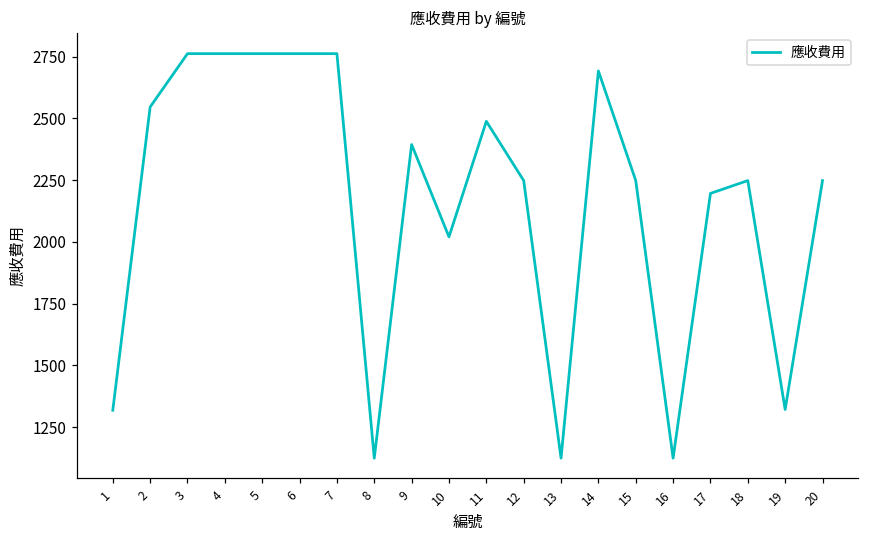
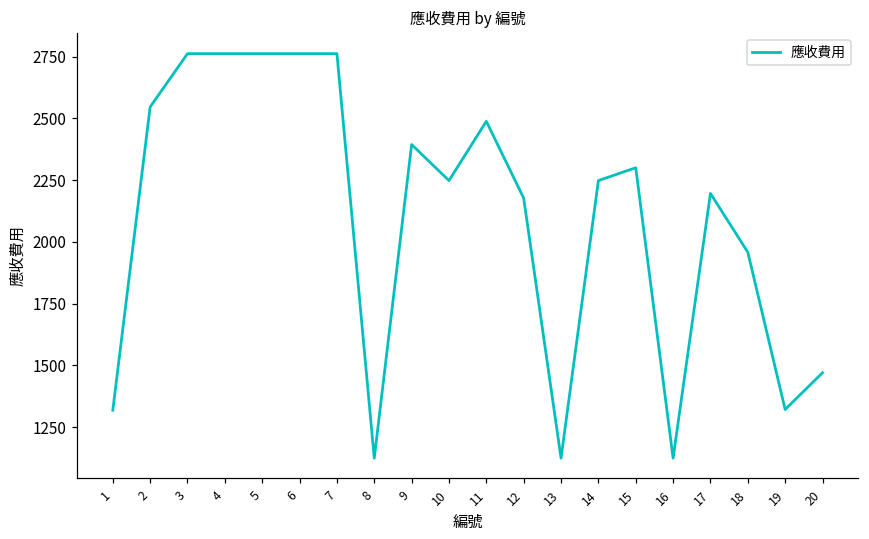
  {
    "1": 1320,
    "2": 2550,
    "3": 2760,
    "4": 2760,
    "5": 2760,
    "6": 2760,
    "7": 2760,
    "8": 1120,
    "9": 2390,
-   "10": 2020,
+   "10": 2250,
    "11": 2490,
-   "12": 2250,
+   "12": 2180,
    "13": 1120,
-   "14": 2690,
-   "15": 2250,
+   "14": 2250,
+   "15": 2300,
    "16": 1120,
    "17": 2200,
-   "18": 2250,
+   "18": 1960,
    "19": 1320,
-   "20": 2250
+   "20": 1470
  }
